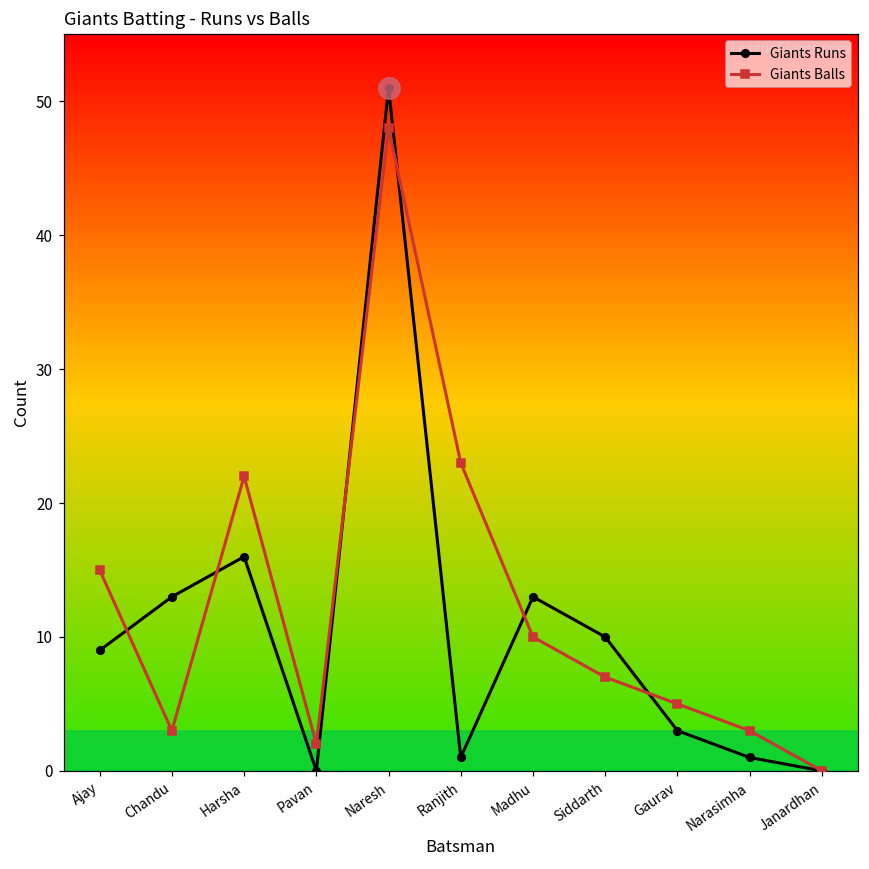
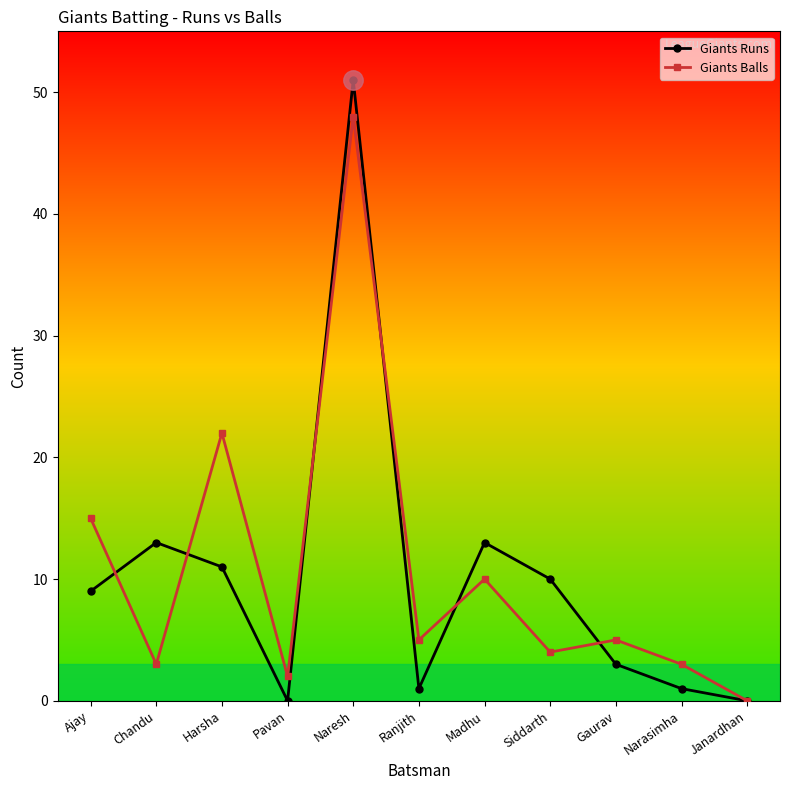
  {
    "Giants Runs": {
      "Ajay": 9,
      "Chandu": 13,
-     "Harsha": 16,
+     "Harsha": 11,
      "Madhu": 13,
      "Siddarth": 10
    },
    "Giants Balls": {
      "Ajay": 15,
      "Harsha": 22,
      "Naresh": 48,
-     "Ranjith": 23,
+     "Ranjith": 5,
      "Madhu": 10,
-     "Siddarth": 7,
+     "Siddarth": 4,
      "Gaurav": 5
    }
  }
